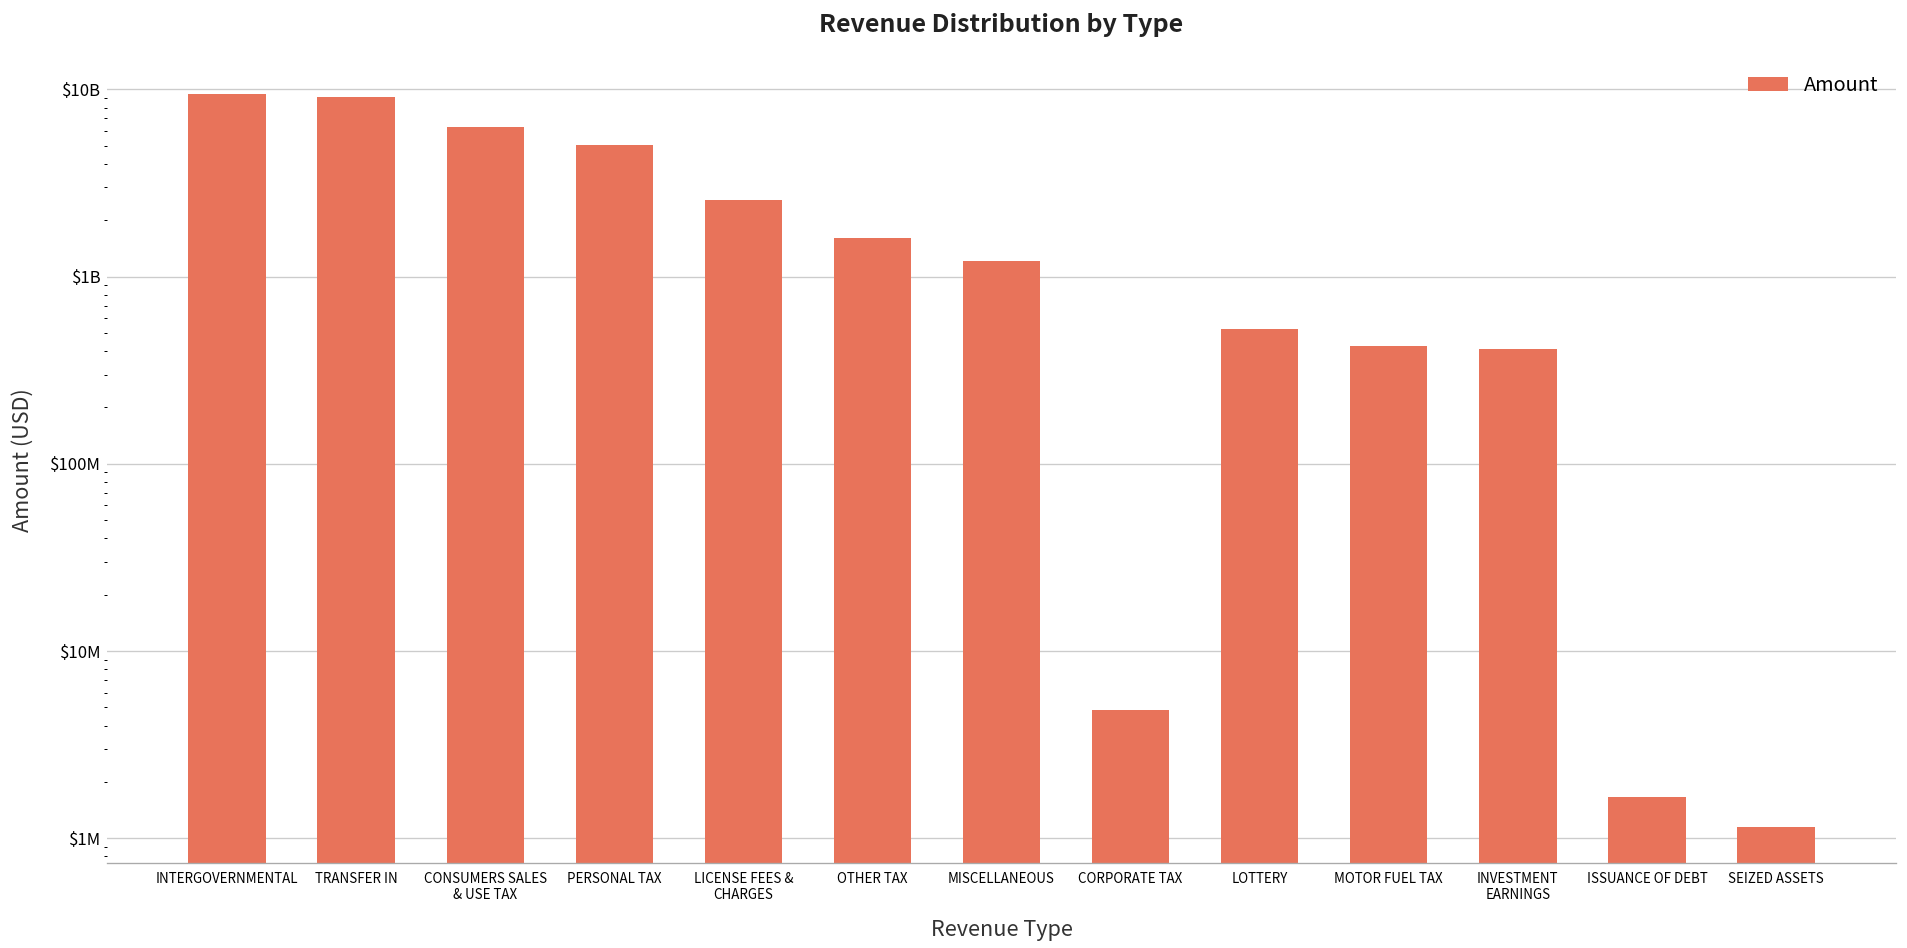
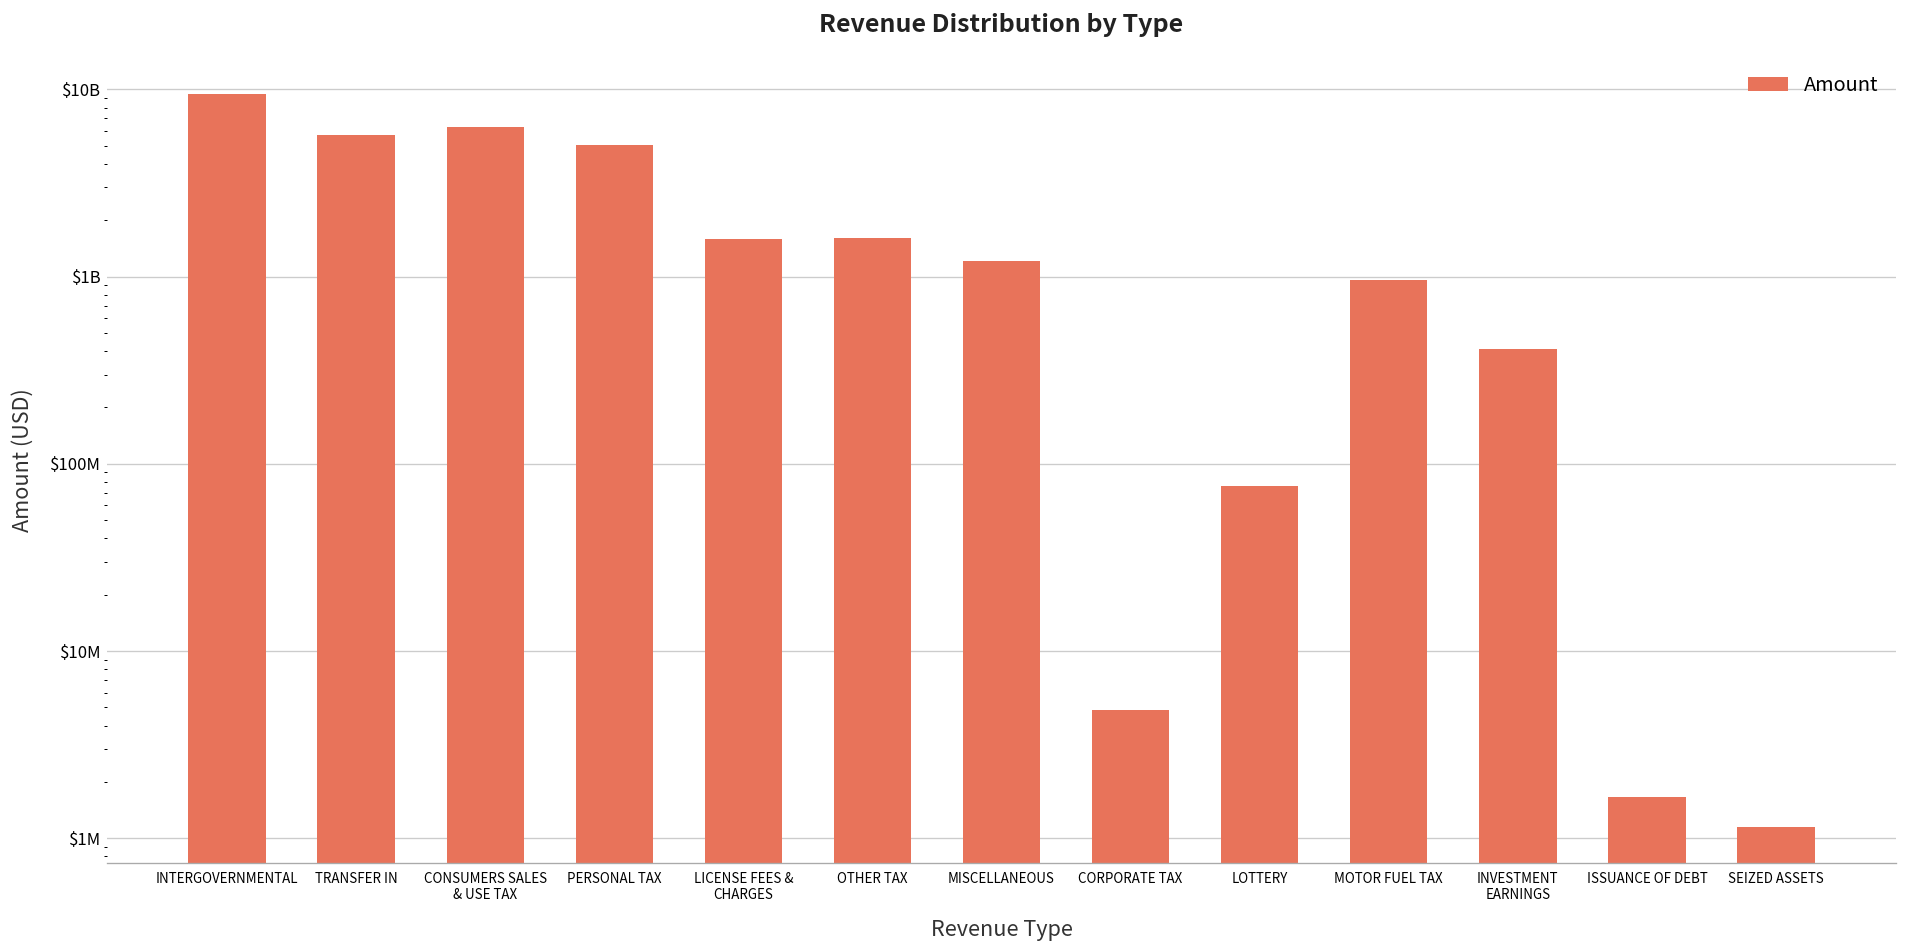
  {
    "INTERGOVERNMENTAL": "$9000000000",
-   "TRANSFER IN": "$9000000000",
+   "TRANSFER IN": "$5700000000",
    "CONSUMERS SALES & USE TAX": "$6300000000",
    "PERSONAL TAX": "$5000000000",
-   "LICENSE FEES & CHARGES": "$2600000000",
+   "LICENSE FEES & CHARGES": "$1600000000",
    "OTHER TAX": "$1600000000",
    "MISCELLANEOUS": "$1200000000",
    "CORPORATE TAX": "$4800000",
-   "LOTTERY": "$520000000",
-   "MOTOR FUEL TAX": "$420000000",
+   "LOTTERY": "$80000000",
+   "MOTOR FUEL TAX": "$1000000000",
    "INVESTMENT EARNINGS": "$410000000",
    "ISSUANCE OF DEBT": "$1700000",
    "SEIZED ASSETS": "$1200000"
  }
